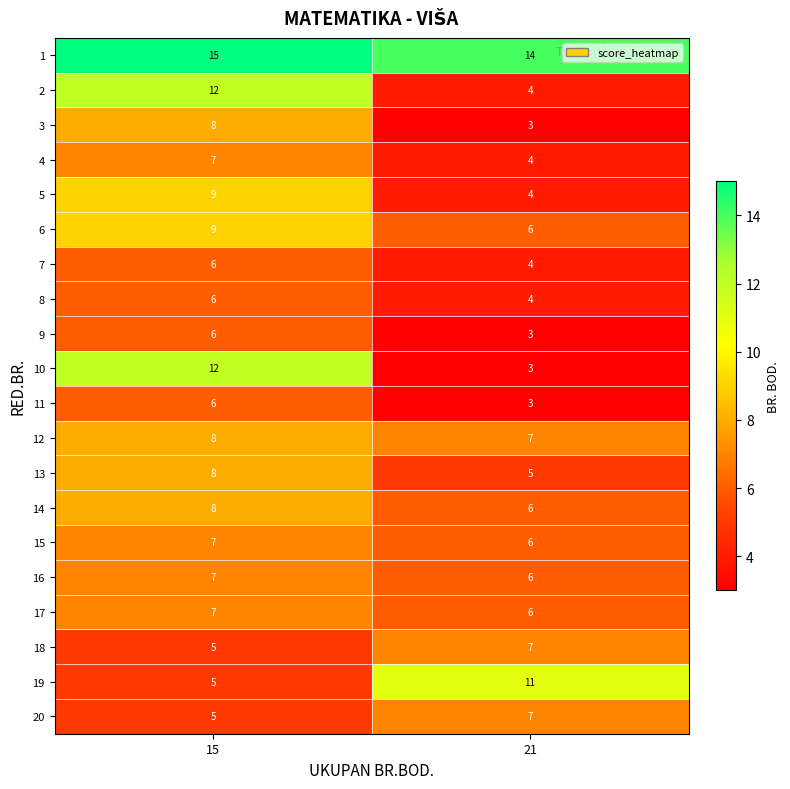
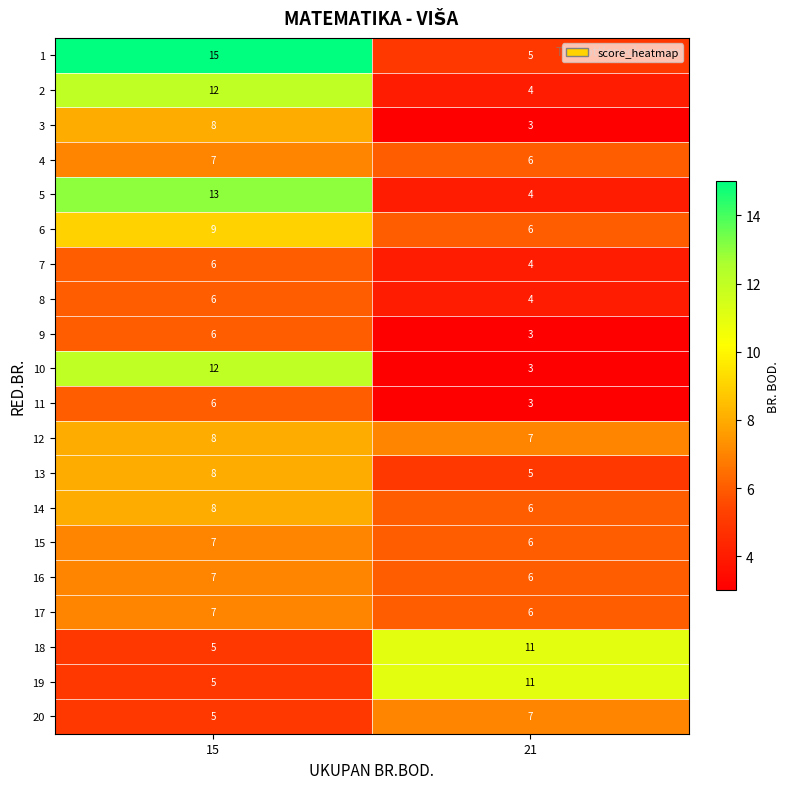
  {
    "1": {
      "15": 15,
-     "21": 14
+     "21": 5
    },
    "2": {
      "15": 12,
      "21": 4
    },
    "3": {
      "15": 8,
      "21": 3
    },
    "4": {
      "15": 7,
-     "21": 4
+     "21": 6
    },
    "5": {
-     "15": 9,
+     "15": 13,
      "21": 4
    },
    "6": {
      "15": 9,
      "21": 6
    },
    "7": {
      "15": 6,
      "21": 4
    },
    "8": {
      "15": 6,
      "21": 4
    },
    "9": {
      "15": 6,
      "21": 3
    },
    "10": {
      "15": 12,
      "21": 3
    },
    "11": {
      "15": 6,
      "21": 3
    },
    "12": {
      "15": 8,
      "21": 7
    },
    "13": {
      "15": 8,
      "21": 5
    },
    "14": {
      "15": 8,
      "21": 6
    },
    "15": {
      "15": 7,
      "21": 6
    },
    "16": {
      "15": 7,
      "21": 6
    },
    "17": {
      "15": 7,
      "21": 6
    },
    "18": {
      "15": 5,
-     "21": 7
+     "21": 11
    },
    "19": {
      "15": 5,
      "21": 11
    },
    "20": {
      "15": 5,
      "21": 7
    }
  }
